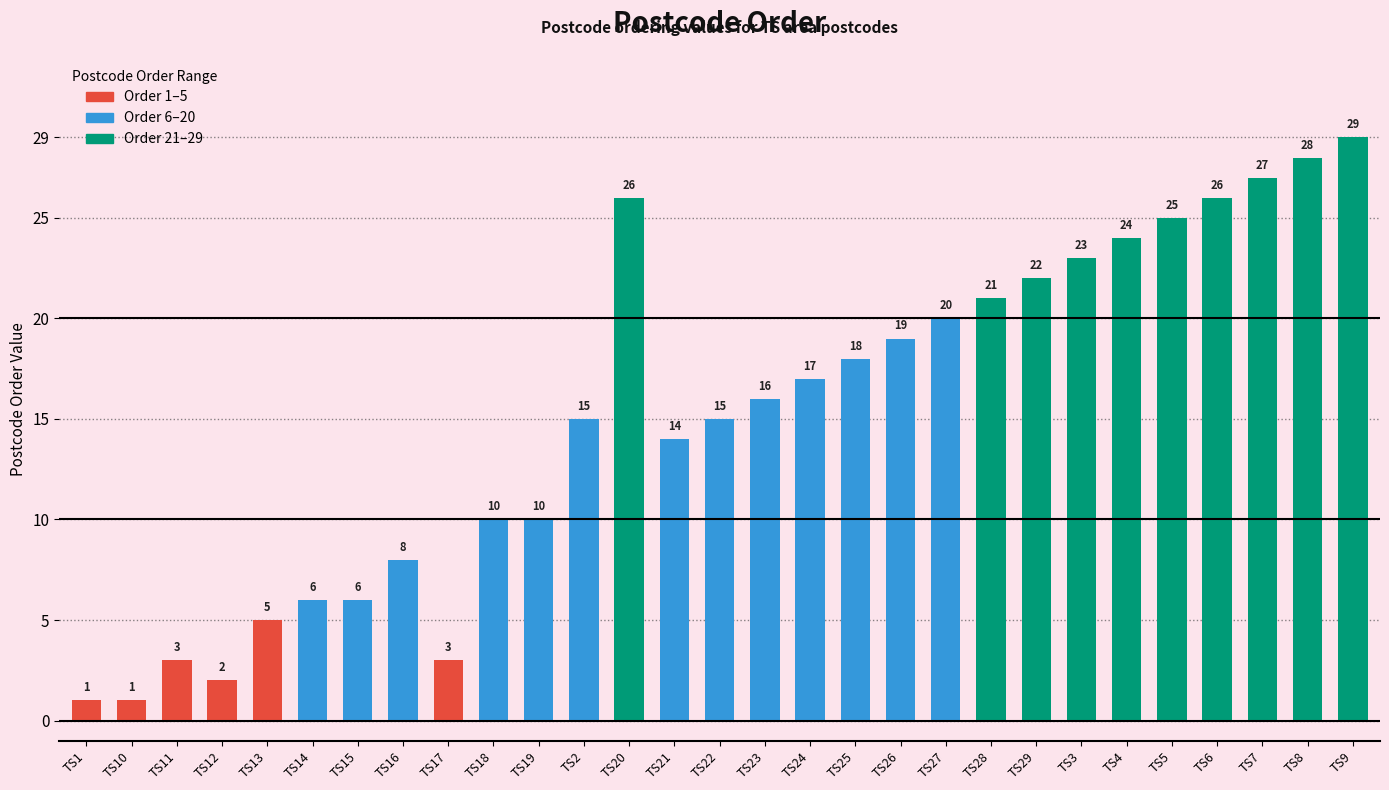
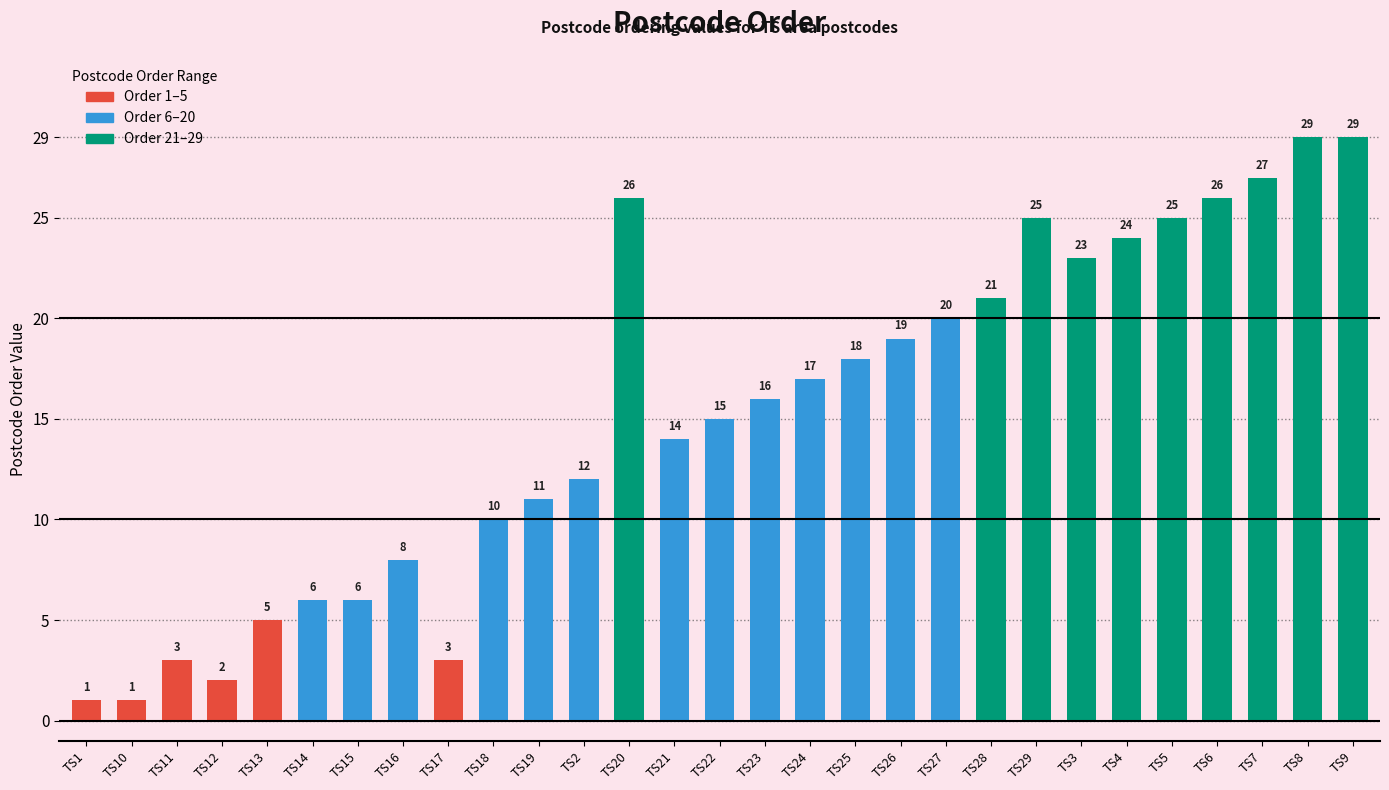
  {
    "TS1": 1,
    "TS10": 1,
    "TS11": 3,
    "TS12": 2,
    "TS13": 5,
    "TS14": 6,
    "TS15": 6,
    "TS16": 8,
    "TS17": 3,
    "TS18": 10,
-   "TS19": 10,
-   "TS2": 15,
+   "TS19": 11,
+   "TS2": 12,
    "TS20": 26,
    "TS21": 14,
    "TS22": 15,
    "TS23": 16,
    "TS24": 17,
    "TS25": 18,
    "TS26": 19,
    "TS27": 20,
    "TS28": 21,
-   "TS29": 22,
+   "TS29": 25,
    "TS3": 23,
    "TS4": 24,
    "TS5": 25,
    "TS6": 26,
    "TS7": 27,
-   "TS8": 28,
+   "TS8": 29,
    "TS9": 29
  }
